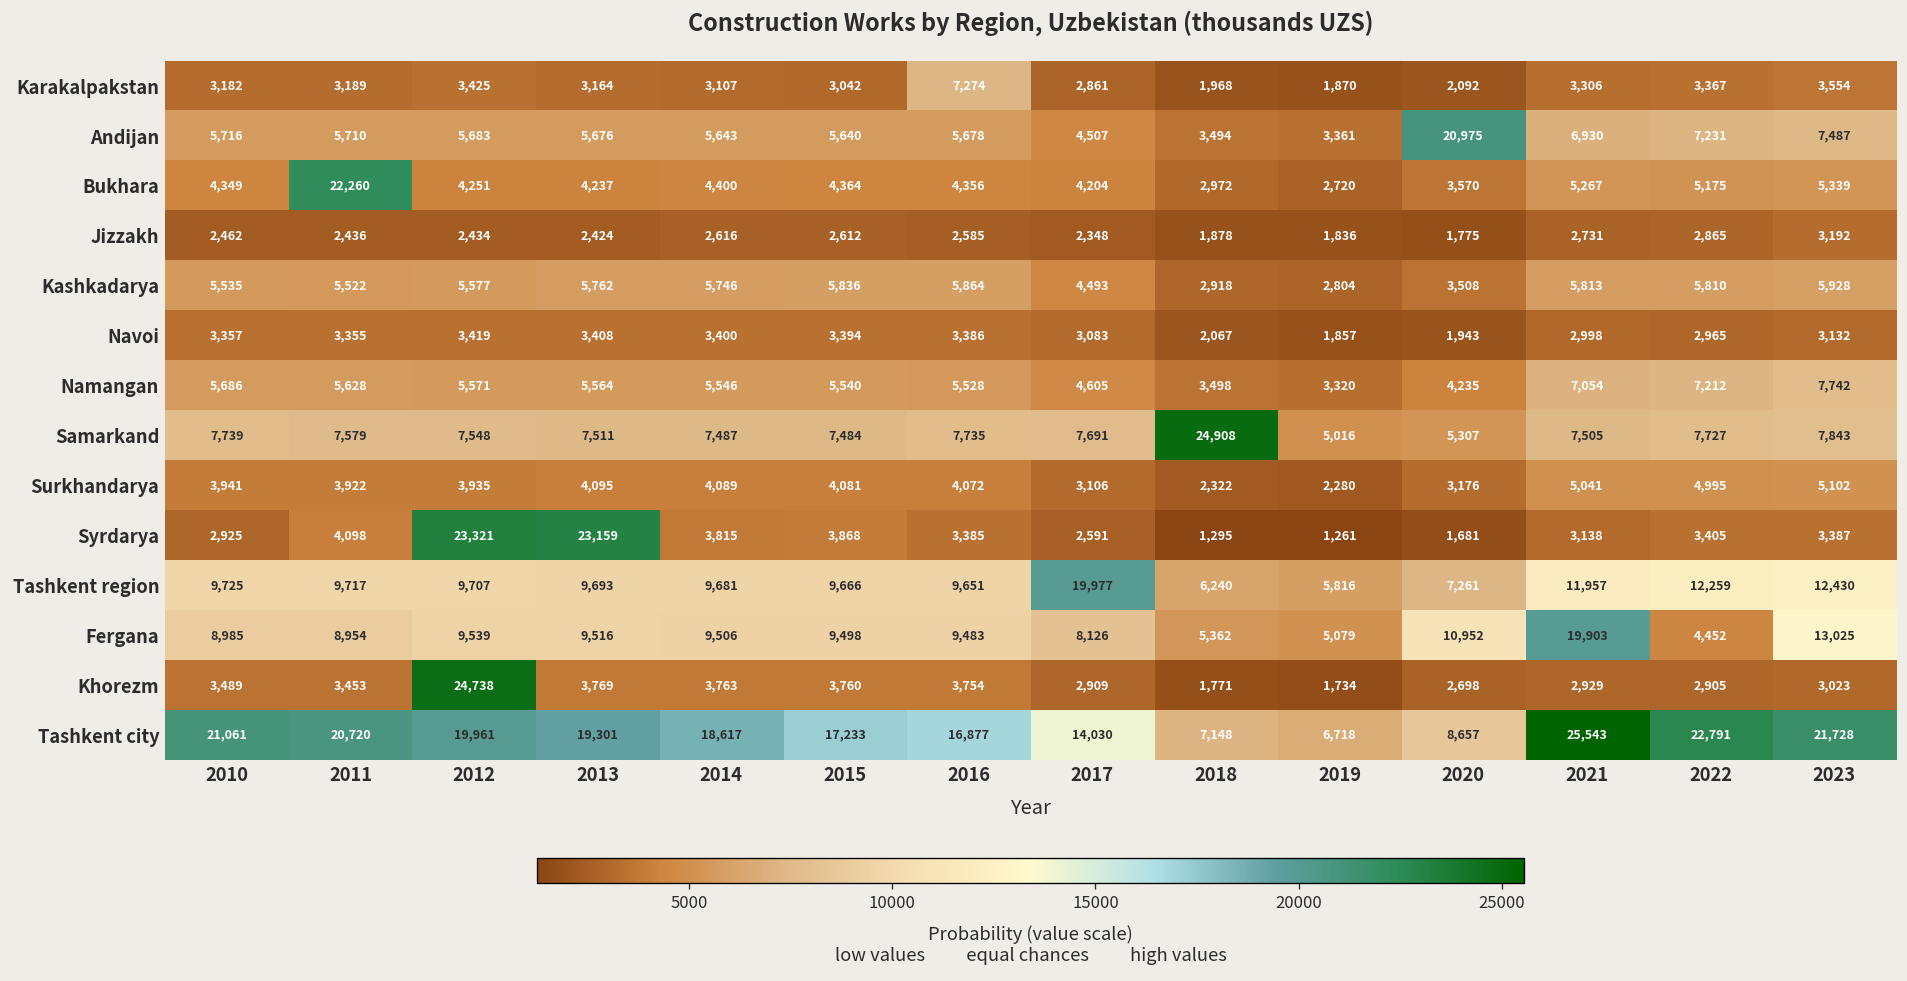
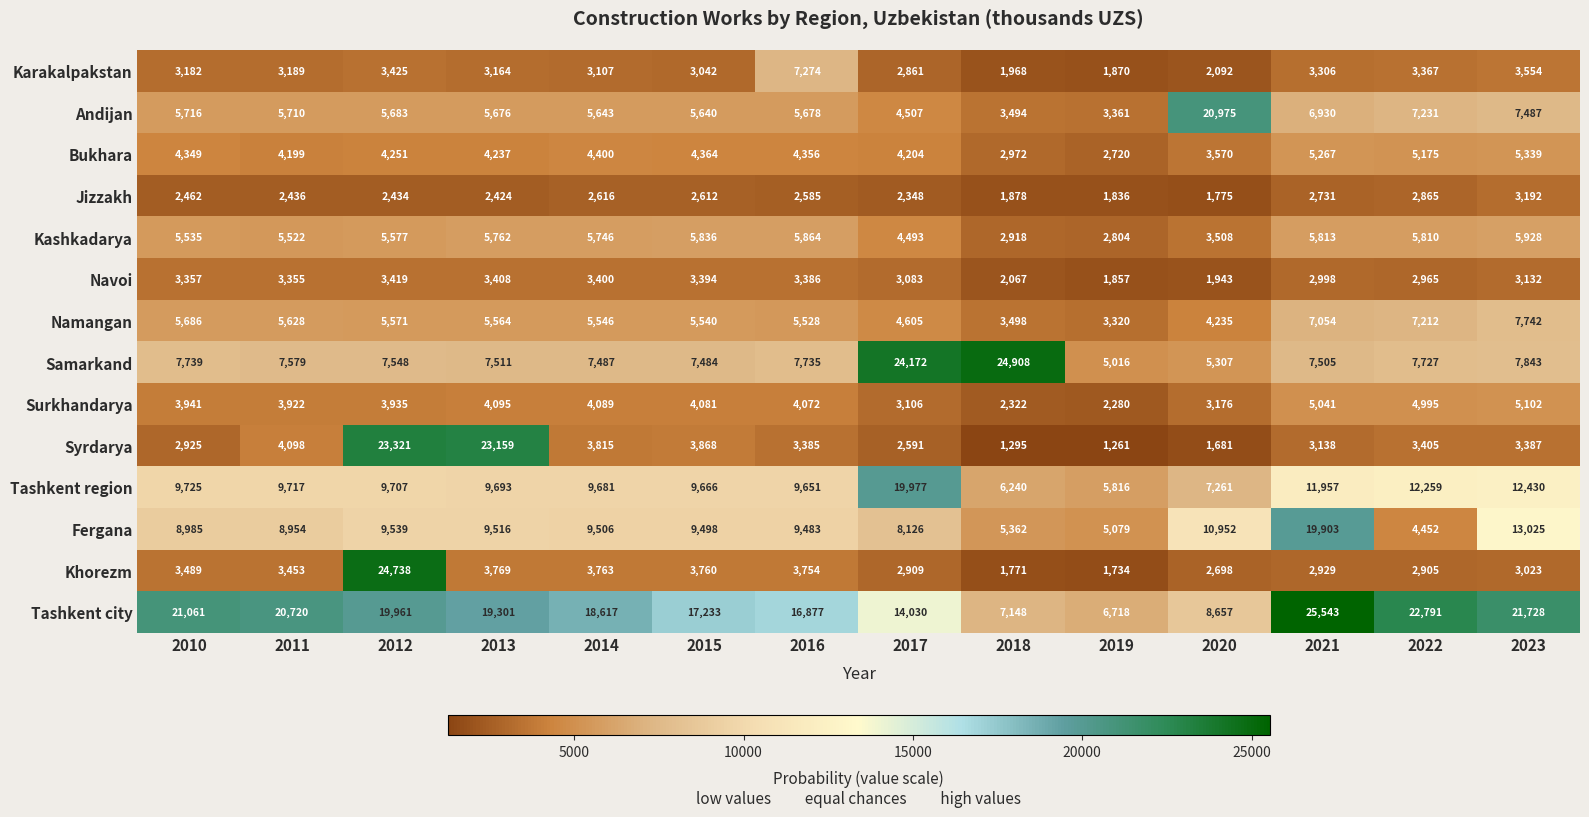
  {
    "Karakalpakstan": {
      "2010": "3,182",
      "2011": "3,189",
      "2012": "3,425",
      "2013": "3,164",
      "2014": "3,107",
      "2015": "3,042",
      "2016": "7,274",
      "2017": "2,861",
      "2018": "1,968",
      "2019": "1,870",
      "2020": "2,092",
      "2021": "3,306",
      "2022": "3,367",
      "2023": "3,554"
    },
    "Andijan": {
      "2010": "5,716",
      "2011": "5,710",
      "2012": "5,683",
      "2013": "5,676",
      "2014": "5,643",
      "2015": "5,640",
      "2016": "5,678",
      "2017": "4,507",
      "2018": "3,494",
      "2019": "3,361",
      "2020": "20,975",
      "2021": "6,930",
      "2022": "7,231",
      "2023": "7,487"
    },
    "Bukhara": {
      "2010": "4,349",
-     "2011": "22,260",
+     "2011": "4,199",
      "2012": "4,251",
      "2013": "4,237",
      "2014": "4,400",
      "2015": "4,364",
      "2016": "4,356",
      "2017": "4,204",
      "2018": "2,972",
      "2019": "2,720",
      "2020": "3,570",
      "2021": "5,267",
      "2022": "5,175",
      "2023": "5,339"
    },
    "Jizzakh": {
      "2010": "2,462",
      "2011": "2,436",
      "2012": "2,434",
      "2013": "2,424",
      "2014": "2,616",
      "2015": "2,612",
      "2016": "2,585",
      "2017": "2,348",
      "2018": "1,878",
      "2019": "1,836",
      "2020": "1,775",
      "2021": "2,731",
      "2022": "2,865",
      "2023": "3,192"
    },
    "Kashkadarya": {
      "2010": "5,535",
      "2011": "5,522",
      "2012": "5,577",
      "2013": "5,762",
      "2014": "5,746",
      "2015": "5,836",
      "2016": "5,864",
      "2017": "4,493",
      "2018": "2,918",
      "2019": "2,804",
      "2020": "3,508",
      "2021": "5,813",
      "2022": "5,810",
      "2023": "5,928"
    },
    "Navoi": {
      "2010": "3,357",
      "2011": "3,355",
      "2012": "3,419",
      "2013": "3,408",
      "2014": "3,400",
      "2015": "3,394",
      "2016": "3,386",
      "2017": "3,083",
      "2018": "2,067",
      "2019": "1,857",
      "2020": "1,943",
      "2021": "2,998",
      "2022": "2,965",
      "2023": "3,132"
    },
    "Namangan": {
      "2010": "5,686",
      "2011": "5,628",
      "2012": "5,571",
      "2013": "5,564",
      "2014": "5,546",
      "2015": "5,540",
      "2016": "5,528",
      "2017": "4,605",
      "2018": "3,498",
      "2019": "3,320",
      "2020": "4,235",
      "2021": "7,054",
      "2022": "7,212",
      "2023": "7,742"
    },
    "Samarkand": {
      "2010": "7,739",
      "2011": "7,579",
      "2012": "7,548",
      "2013": "7,511",
      "2014": "7,487",
      "2015": "7,484",
      "2016": "7,735",
-     "2017": "7,691",
+     "2017": "24,172",
      "2018": "24,908",
      "2019": "5,016",
      "2020": "5,307",
      "2021": "7,505",
      "2022": "7,727",
      "2023": "7,843"
    },
    "Surkhandarya": {
      "2010": "3,941",
      "2011": "3,922",
      "2012": "3,935",
      "2013": "4,095",
      "2014": "4,089",
      "2015": "4,081",
      "2016": "4,072",
      "2017": "3,106",
      "2018": "2,322",
      "2019": "2,280",
      "2020": "3,176",
      "2021": "5,041",
      "2022": "4,995",
      "2023": "5,102"
    },
    "Syrdarya": {
      "2010": "2,925",
      "2011": "4,098",
      "2012": "23,321",
      "2013": "23,159",
      "2014": "3,815",
      "2015": "3,868",
      "2016": "3,385",
      "2017": "2,591",
      "2018": "1,295",
      "2019": "1,261",
      "2020": "1,681",
      "2021": "3,138",
      "2022": "3,405",
      "2023": "3,387"
    },
    "Tashkent region": {
      "2010": "9,725",
      "2011": "9,717",
      "2012": "9,707",
      "2013": "9,693",
      "2014": "9,681",
      "2015": "9,666",
      "2016": "9,651",
      "2017": "19,977",
      "2018": "6,240",
      "2019": "5,816",
      "2020": "7,261",
      "2021": "11,957",
      "2022": "12,259",
      "2023": "12,430"
    },
    "Fergana": {
      "2010": "8,985",
      "2011": "8,954",
      "2012": "9,539",
      "2013": "9,516",
      "2014": "9,506",
      "2015": "9,498",
      "2016": "9,483",
      "2017": "8,126",
      "2018": "5,362",
      "2019": "5,079",
      "2020": "10,952",
      "2021": "19,903",
      "2022": "4,452",
      "2023": "13,025"
    },
    "Khorezm": {
      "2010": "3,489",
      "2011": "3,453",
      "2012": "24,738",
      "2013": "3,769",
      "2014": "3,763",
      "2015": "3,760",
      "2016": "3,754",
      "2017": "2,909",
      "2018": "1,771",
      "2019": "1,734",
      "2020": "2,698",
      "2021": "2,929",
      "2022": "2,905",
      "2023": "3,023"
    },
    "Tashkent city": {
      "2010": "21,061",
      "2011": "20,720",
      "2012": "19,961",
      "2013": "19,301",
      "2014": "18,617",
      "2015": "17,233",
      "2016": "16,877",
      "2017": "14,030",
      "2018": "7,148",
      "2019": "6,718",
      "2020": "8,657",
      "2021": "25,543",
      "2022": "22,791",
      "2023": "21,728"
    }
  }
